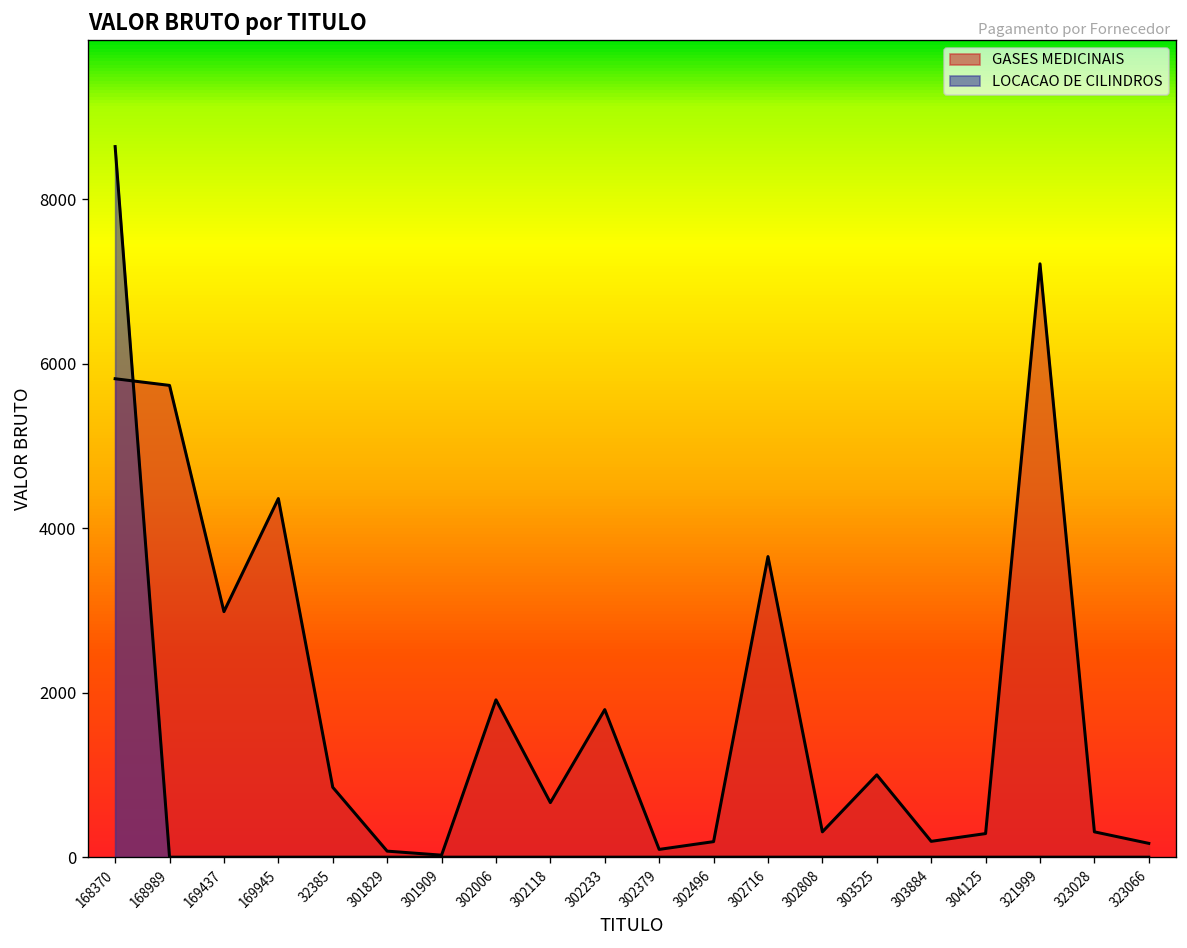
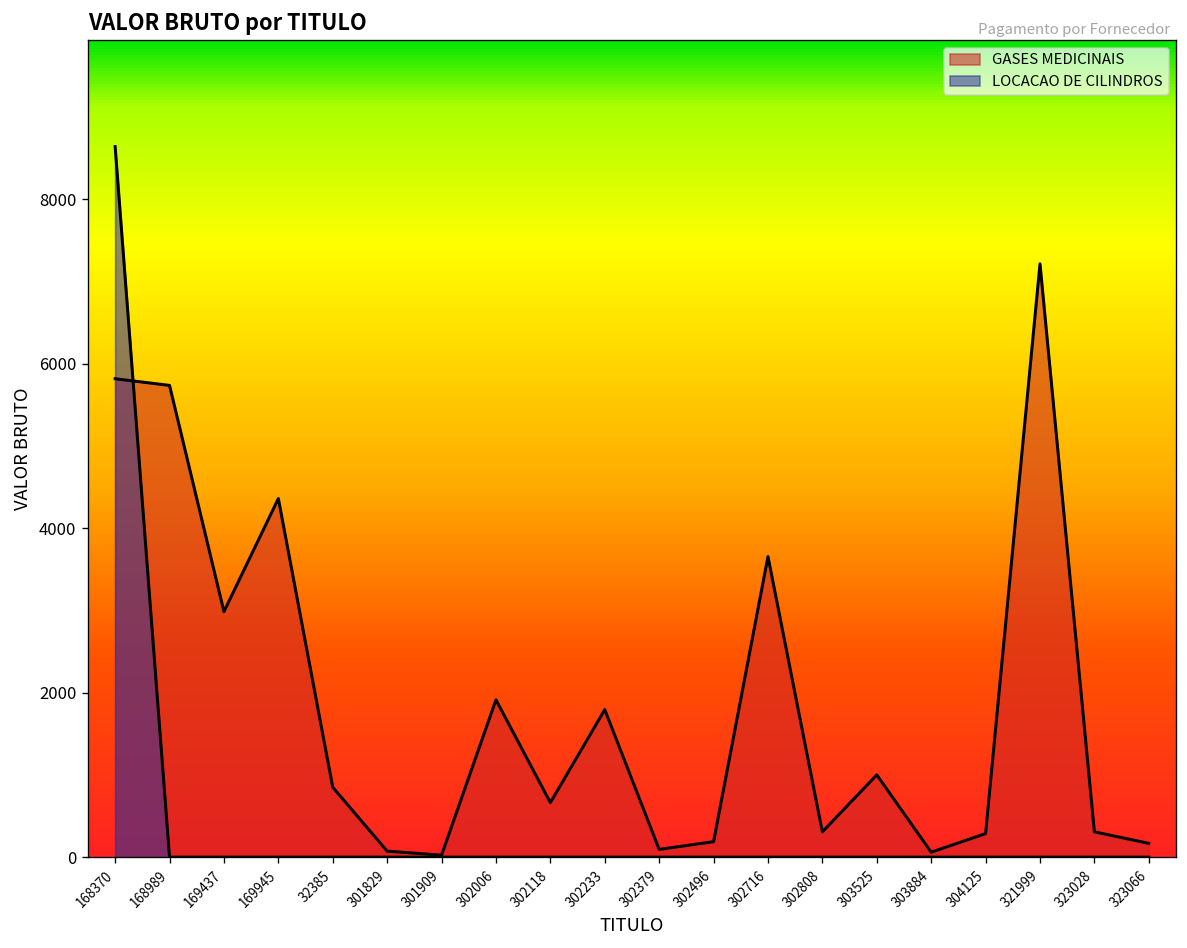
  {
    "GASES MEDICINAIS": {
      "168370": 5800,
      "168989": 5700,
      "169437": 3000,
      "169945": 4400,
      "32385": 900,
      "301829": 100,
      "302006": 1900,
      "302118": 700,
      "302233": 1800,
      "302379": 100,
      "302496": 200,
      "302716": 3700,
      "302808": 300,
      "303525": 1000,
-     "303884": 200,
+     "303884": 100,
      "304125": 300,
      "321999": 7200,
      "323028": 300,
      "323066": 200
    },
    "LOCACAO DE CILINDROS": {
      "168370": 8600,
      "168989": 0,
      "169437": 0,
      "169945": 0,
      "32385": 0,
      "301829": 0,
      "302006": 0,
      "302118": 0,
      "302233": 0,
      "302379": 0,
      "302496": 0,
      "302716": 0,
      "302808": 0,
      "303525": 0,
      "303884": 0,
      "304125": 0,
      "321999": 0,
      "323028": 0,
      "323066": 0
    }
  }
